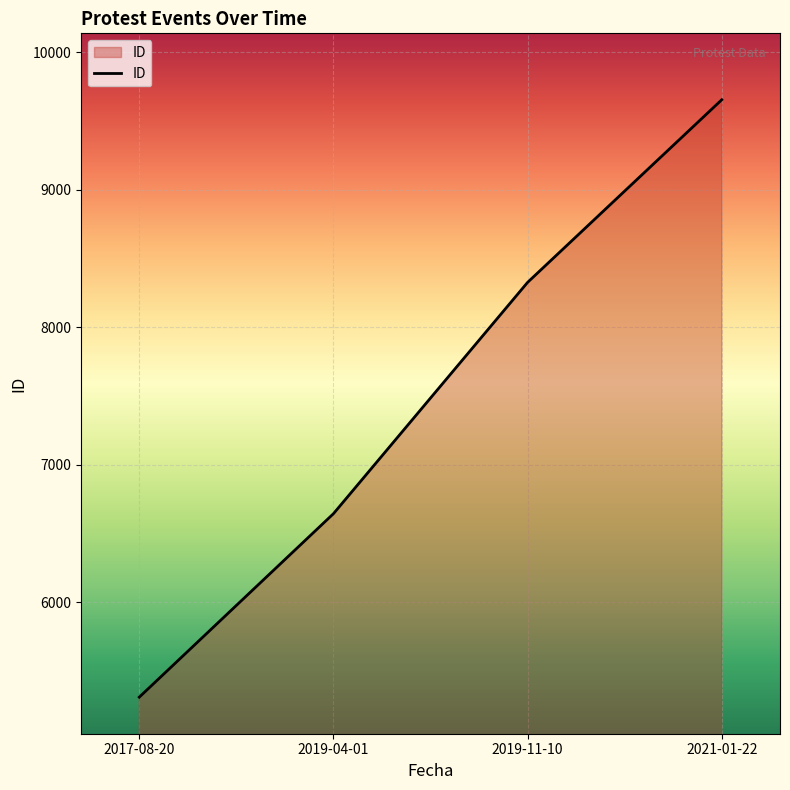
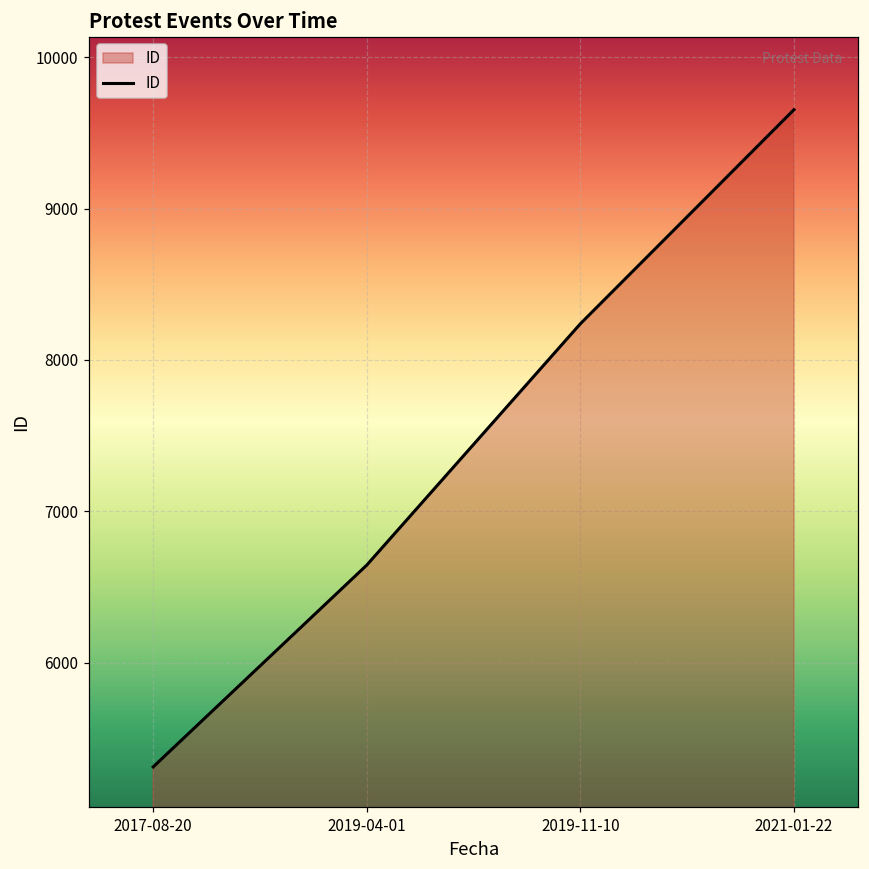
  {
    "2017-08-20": 5310,
    "2019-04-01": 6650,
-   "2019-11-10": 8330,
+   "2019-11-10": 8240,
    "2021-01-22": 9650
  }
